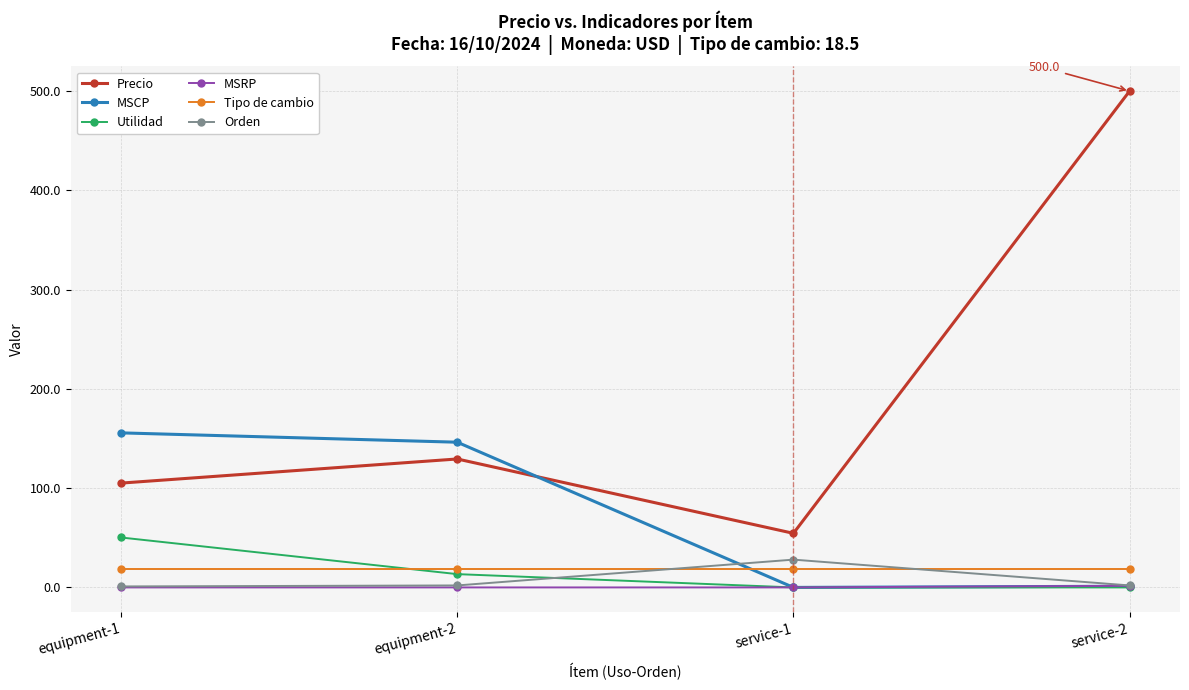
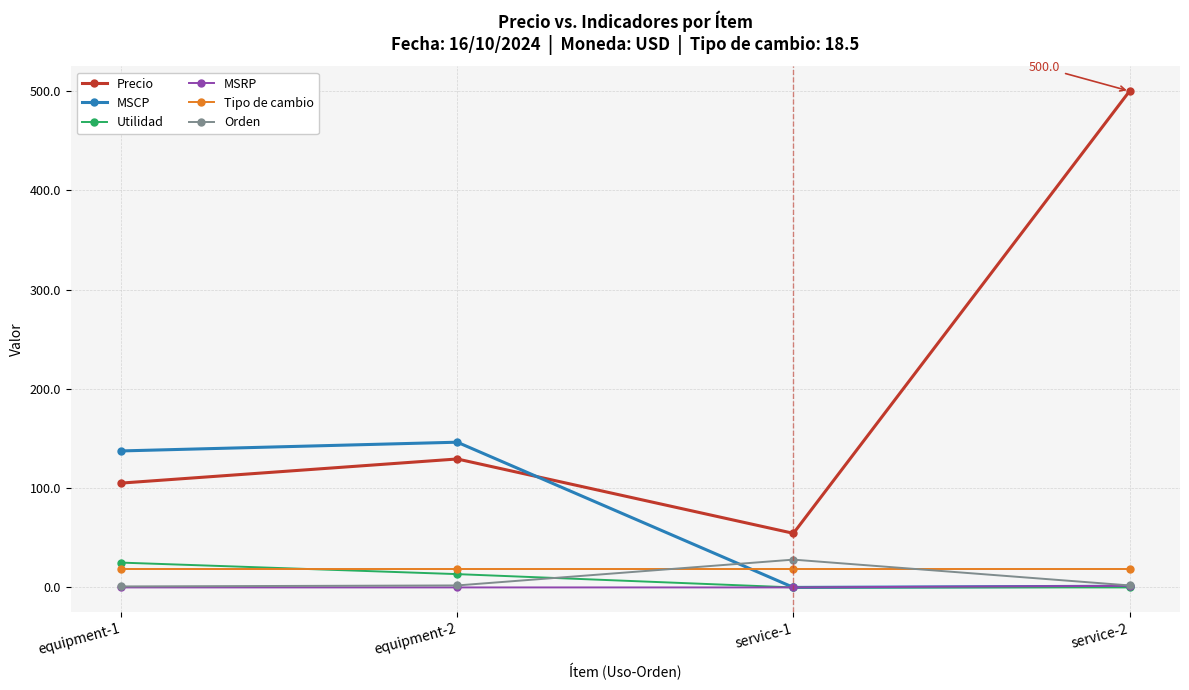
  {
    "Precio": {
      "service-2": 500.0
    },
    "MSCP": {
-     "equipment-1": 160,
+     "equipment-1": 140,
      "equipment-2": 150
    },
    "Utilidad": {
-     "equipment-1": 50,
+     "equipment-1": 30,
      "equipment-2": 10
    },
    "Tipo de cambio": {
      "equipment-1": 20,
      "equipment-2": 20,
      "service-1": 20,
      "service-2": 20
    },
    "Orden": {
      "service-1": 30
    }
  }
